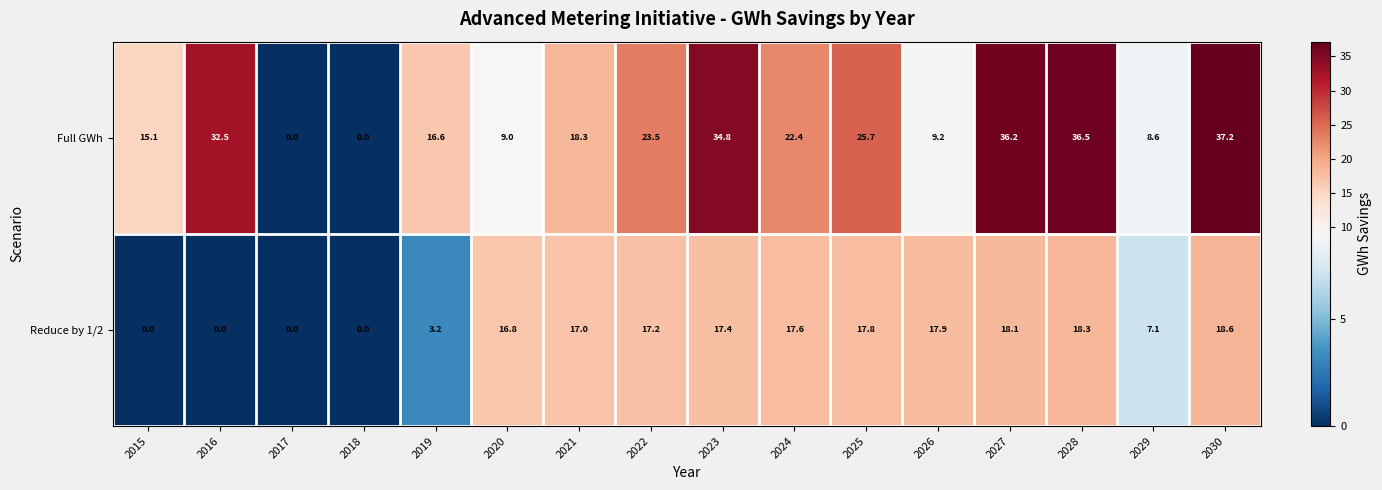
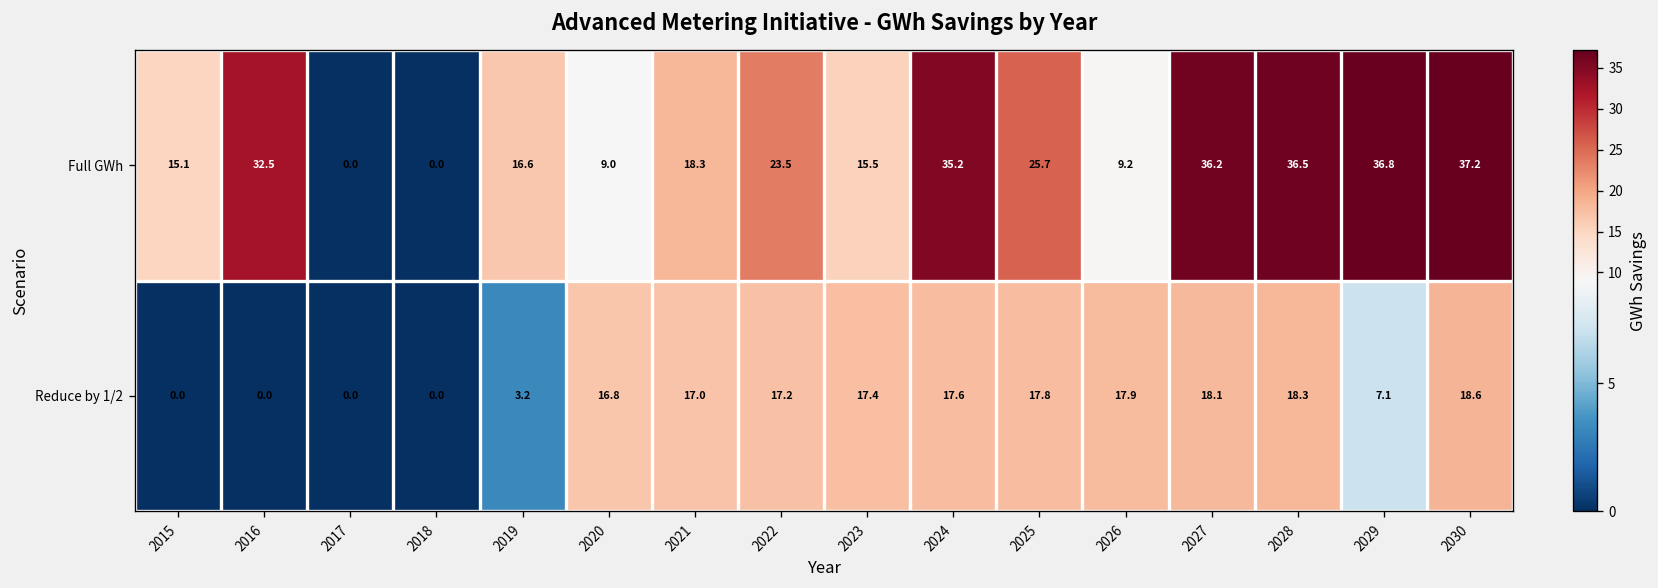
  {
    "Full GWh": {
      "2015": 15.1,
      "2016": 32.5,
      "2017": 0.0,
      "2018": 0.0,
      "2019": 16.6,
      "2020": 9.0,
      "2021": 18.3,
      "2022": 23.5,
-     "2023": 34.8,
-     "2024": 22.4,
+     "2023": 15.5,
+     "2024": 35.2,
      "2025": 25.7,
      "2026": 9.2,
      "2027": 36.2,
      "2028": 36.5,
-     "2029": 8.6,
+     "2029": 36.8,
      "2030": 37.2
    },
    "Reduce by 1/2": {
      "2015": 0.0,
      "2016": 0.0,
      "2017": 0.0,
      "2018": 0.0,
      "2019": 3.2,
      "2020": 16.8,
      "2021": 17.0,
      "2022": 17.2,
      "2023": 17.4,
      "2024": 17.6,
      "2025": 17.8,
      "2026": 17.9,
      "2027": 18.1,
      "2028": 18.3,
      "2029": 7.1,
      "2030": 18.6
    }
  }
